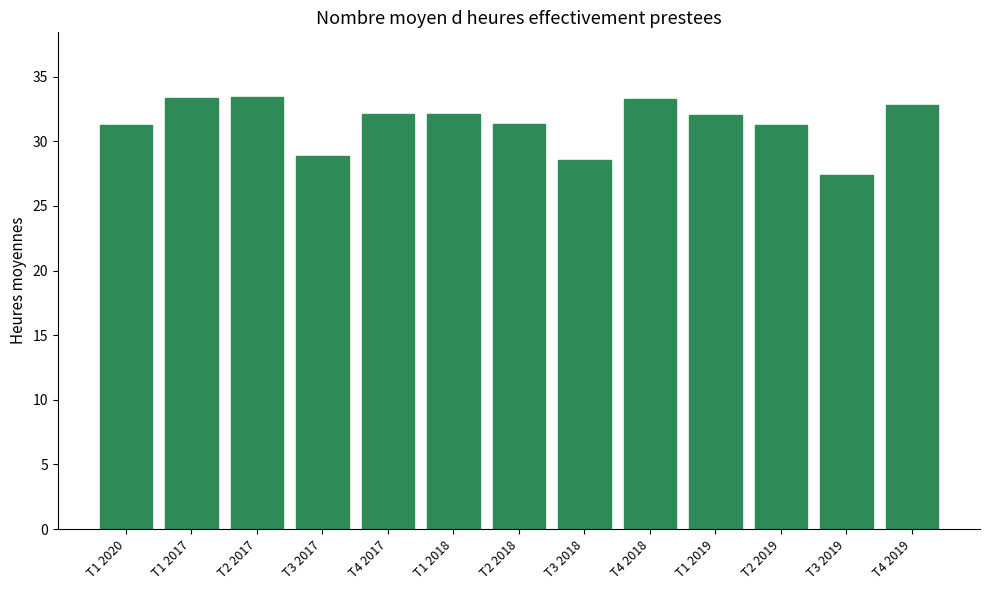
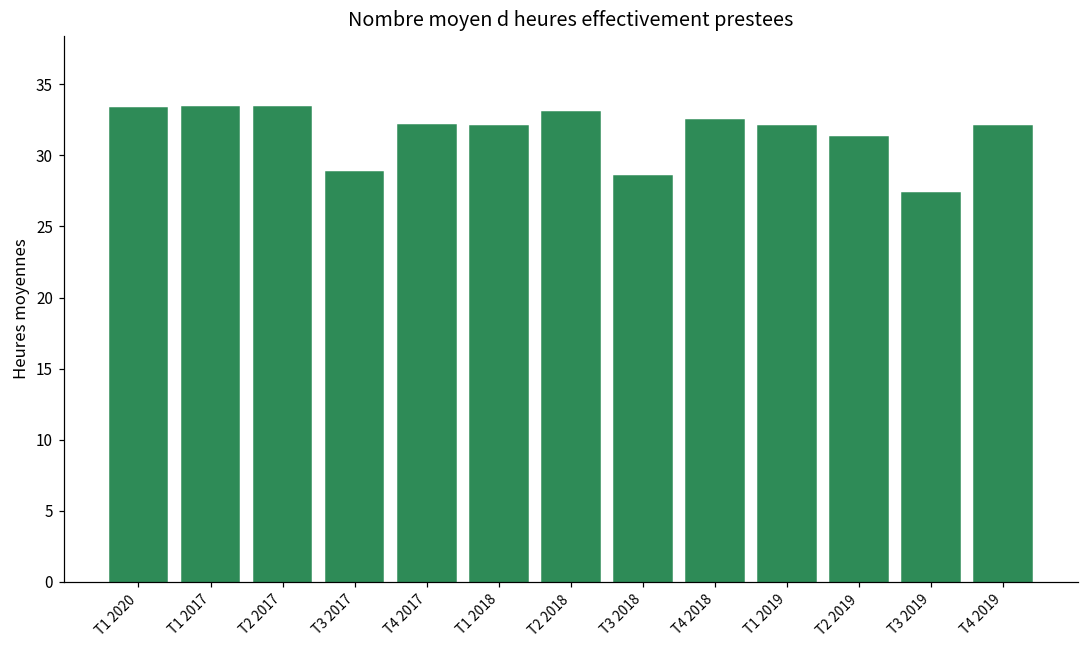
  {
-   "T1 2020": 31.2,
+   "T1 2020": 33.3,
    "T1 2017": 33.4,
    "T2 2017": 33.4,
    "T3 2017": 28.8,
    "T4 2017": 32.1,
    "T1 2018": 32.1,
-   "T2 2018": 31.4,
+   "T2 2018": 33.1,
    "T3 2018": 28.6,
-   "T4 2018": 33.3,
+   "T4 2018": 32.5,
    "T1 2019": 32.1,
    "T2 2019": 31.3,
    "T3 2019": 27.4,
-   "T4 2019": 32.8
+   "T4 2019": 32.0
  }
